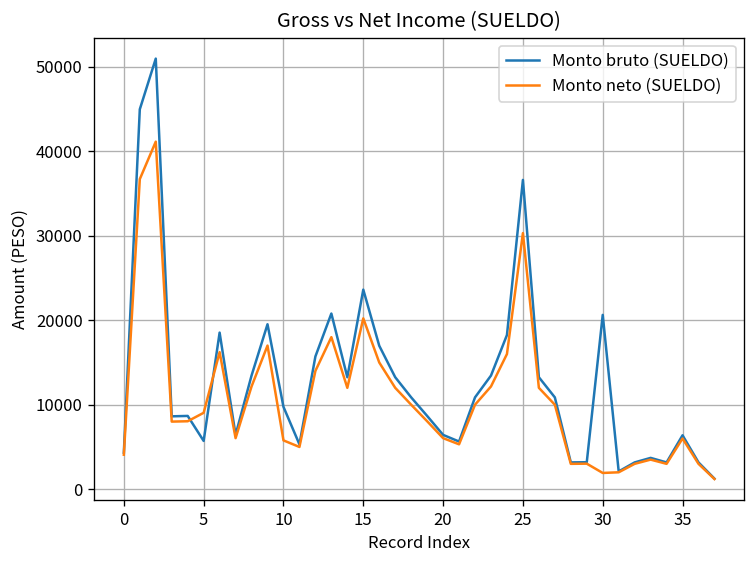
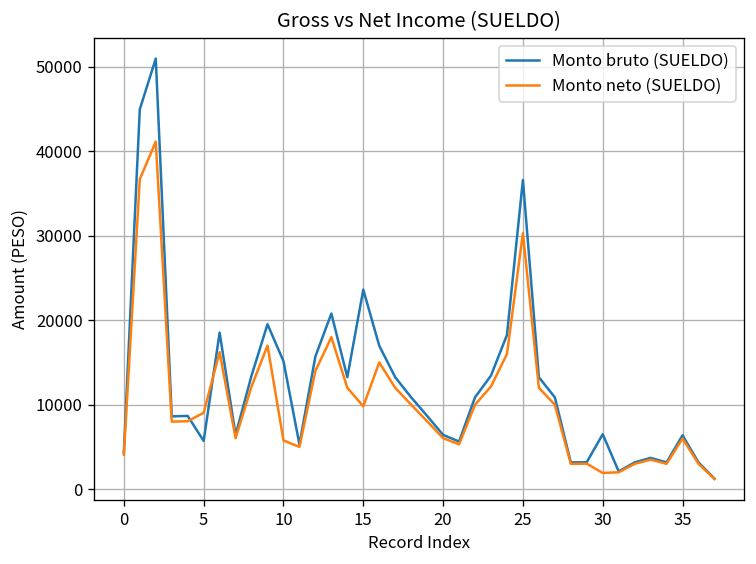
  {
    "Monto bruto (SUELDO)": {
      "5": 6000,
-     "10": 10000,
+     "10": 15000,
      "15": 24000,
      "20": 6000,
      "25": 37000,
-     "30": 21000,
+     "30": 7000,
      "35": 6000
    },
    "Monto neto (SUELDO)": {
      "5": 9000,
      "10": 6000,
-     "15": 20000,
+     "15": 10000,
      "20": 6000,
      "25": 30000,
      "30": 2000,
      "35": 6000
    }
  }
